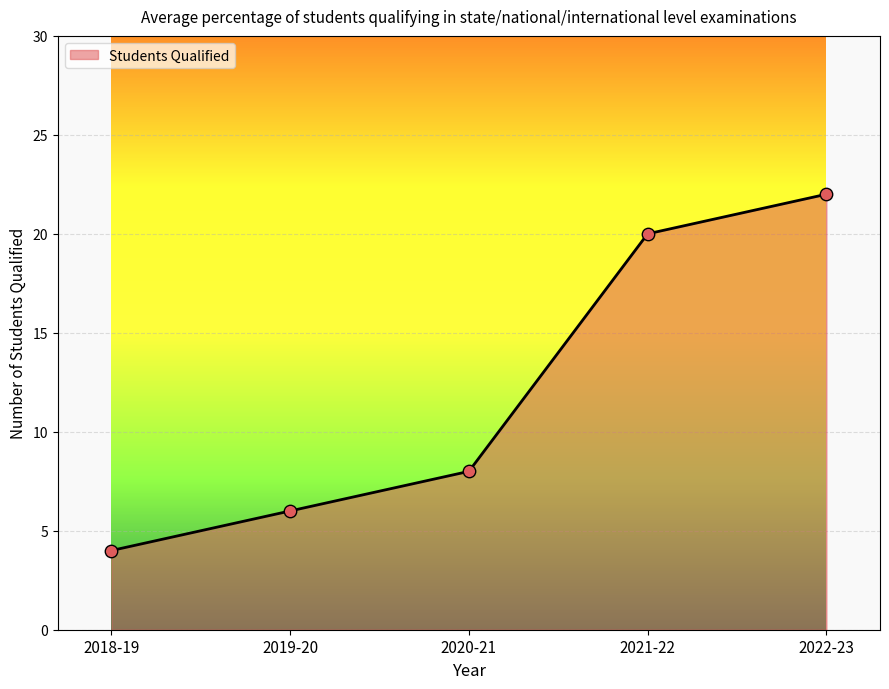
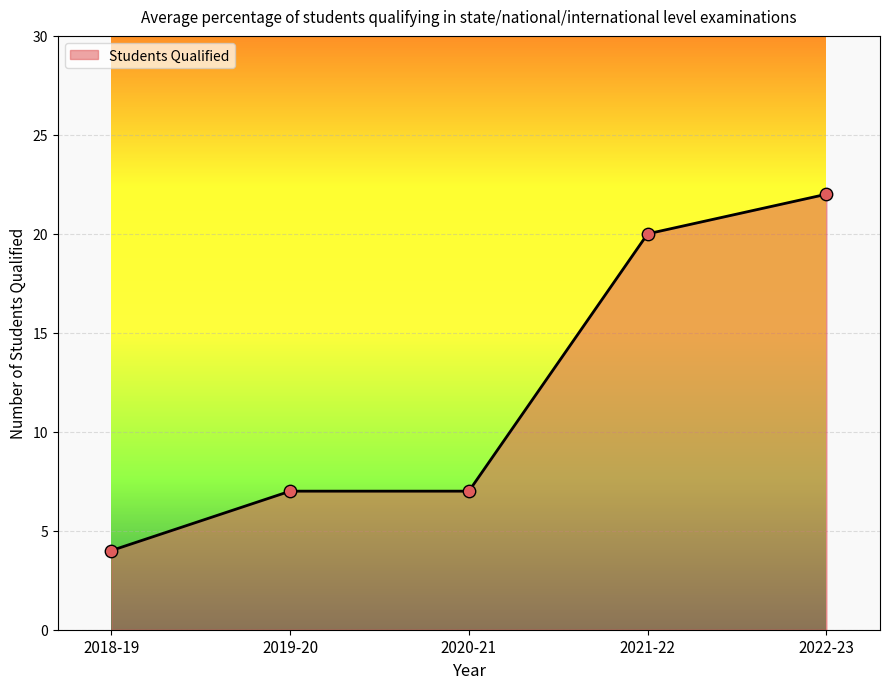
  {
    "2018-19": 4,
-   "2019-20": 6,
-   "2020-21": 8,
+   "2019-20": 7,
+   "2020-21": 7,
    "2021-22": 20,
    "2022-23": 22
  }
